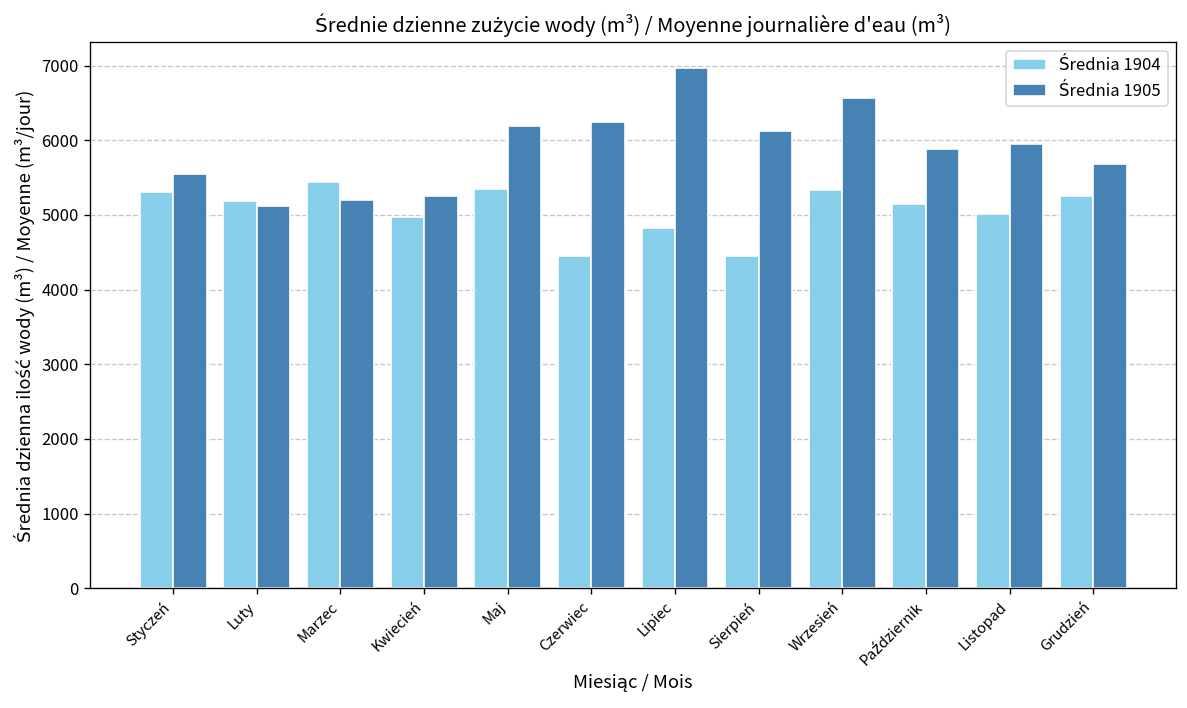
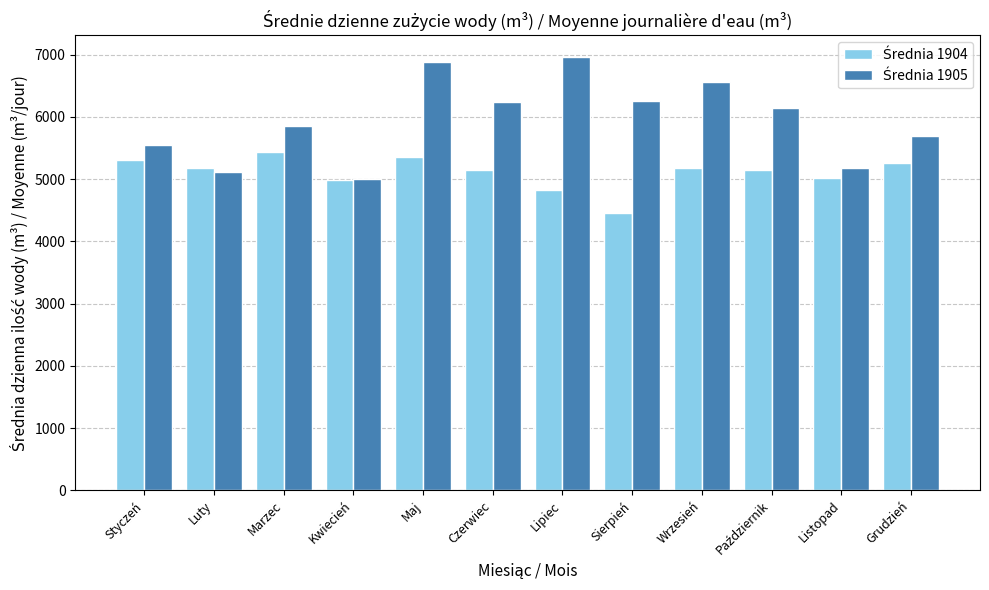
  {
    "Średnia 1904": {
      "Styczeń": 5300,
      "Luty": 5200,
      "Marzec": 5400,
      "Kwiecień": 5000,
      "Maj": 5300,
-     "Czerwiec": 4500,
+     "Czerwiec": 5100,
      "Lipiec": 4800,
      "Sierpień": 4500,
-     "Wrzesień": 5300,
+     "Wrzesień": 5200,
      "Październik": 5100,
      "Listopad": 5000,
      "Grudzień": 5300
    },
    "Średnia 1905": {
      "Styczeń": 5600,
      "Luty": 5100,
-     "Marzec": 5200,
-     "Kwiecień": 5300,
-     "Maj": 6200,
+     "Marzec": 5900,
+     "Kwiecień": 5000,
+     "Maj": 6900,
      "Czerwiec": 6200,
      "Lipiec": 7000,
-     "Sierpień": 6100,
+     "Sierpień": 6300,
      "Wrzesień": 6600,
-     "Październik": 5900,
-     "Listopad": 6000,
+     "Październik": 6100,
+     "Listopad": 5200,
      "Grudzień": 5700
    }
  }
